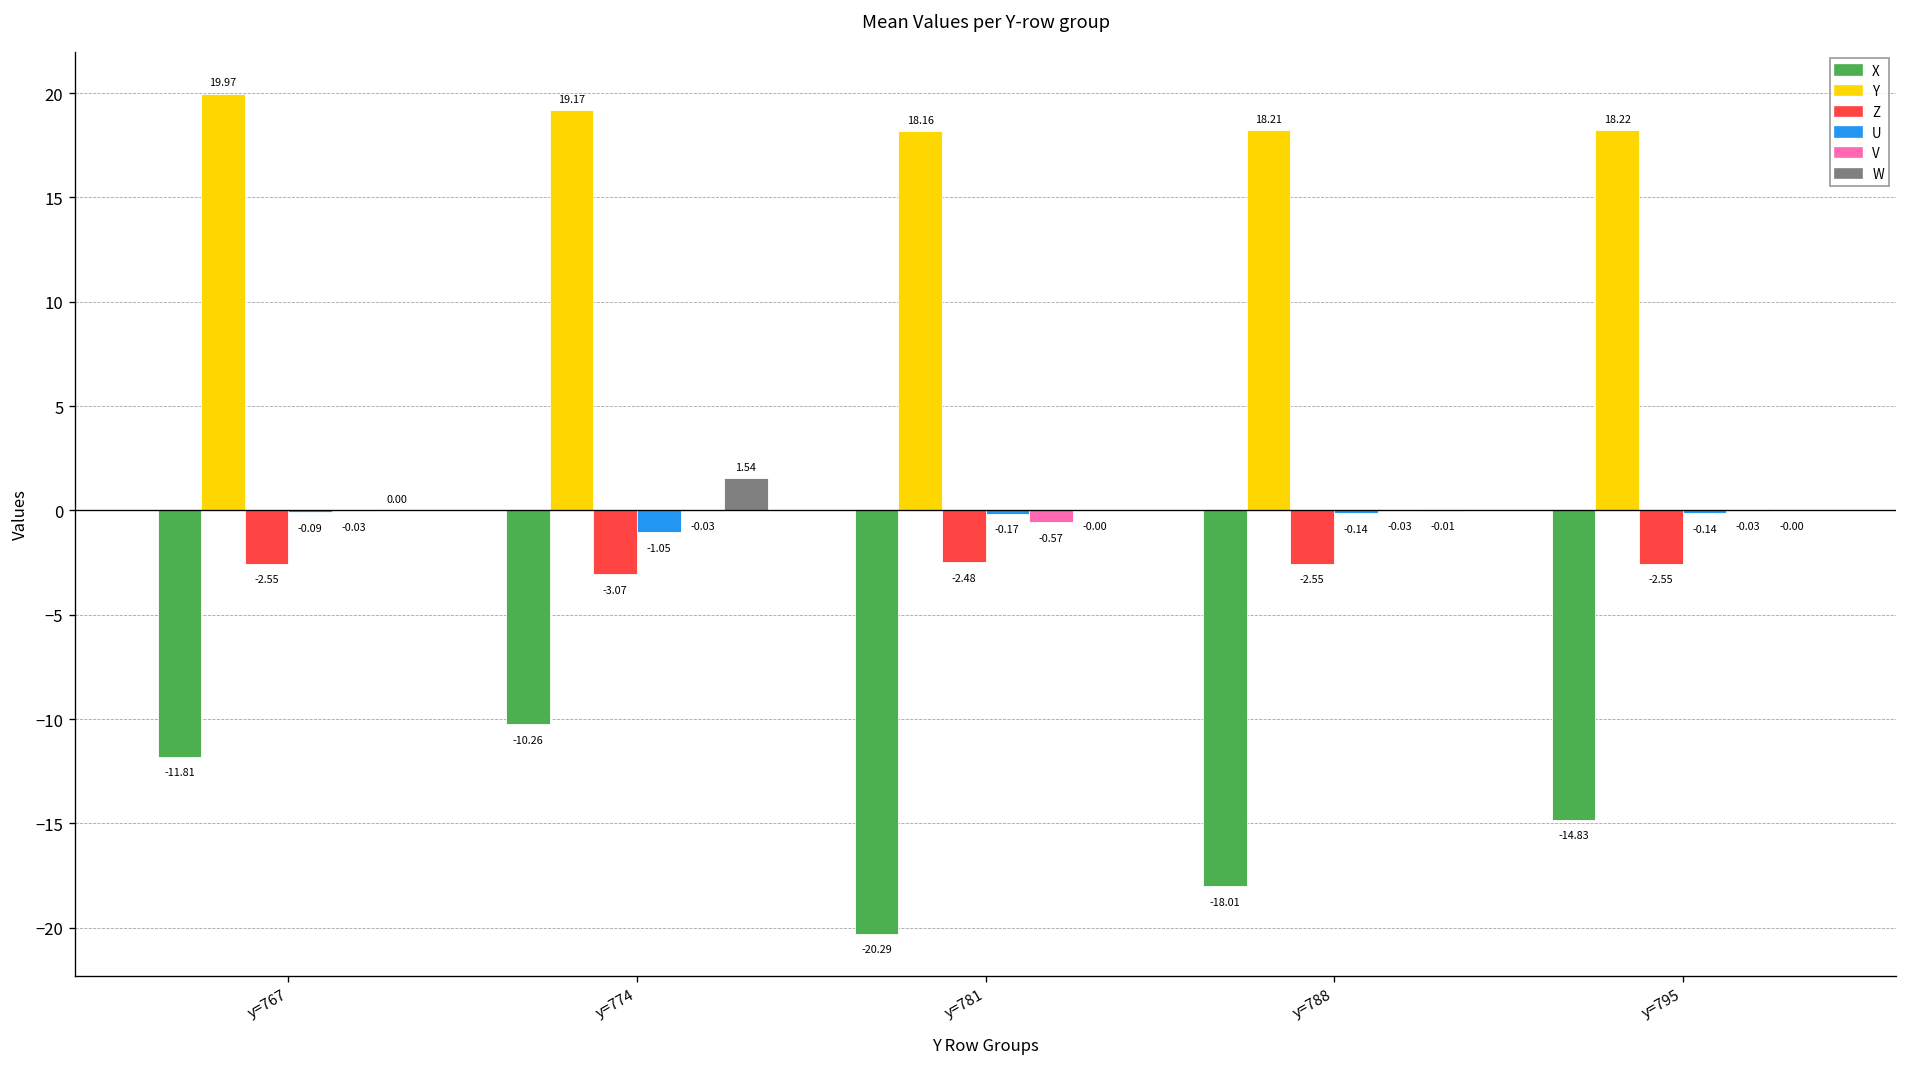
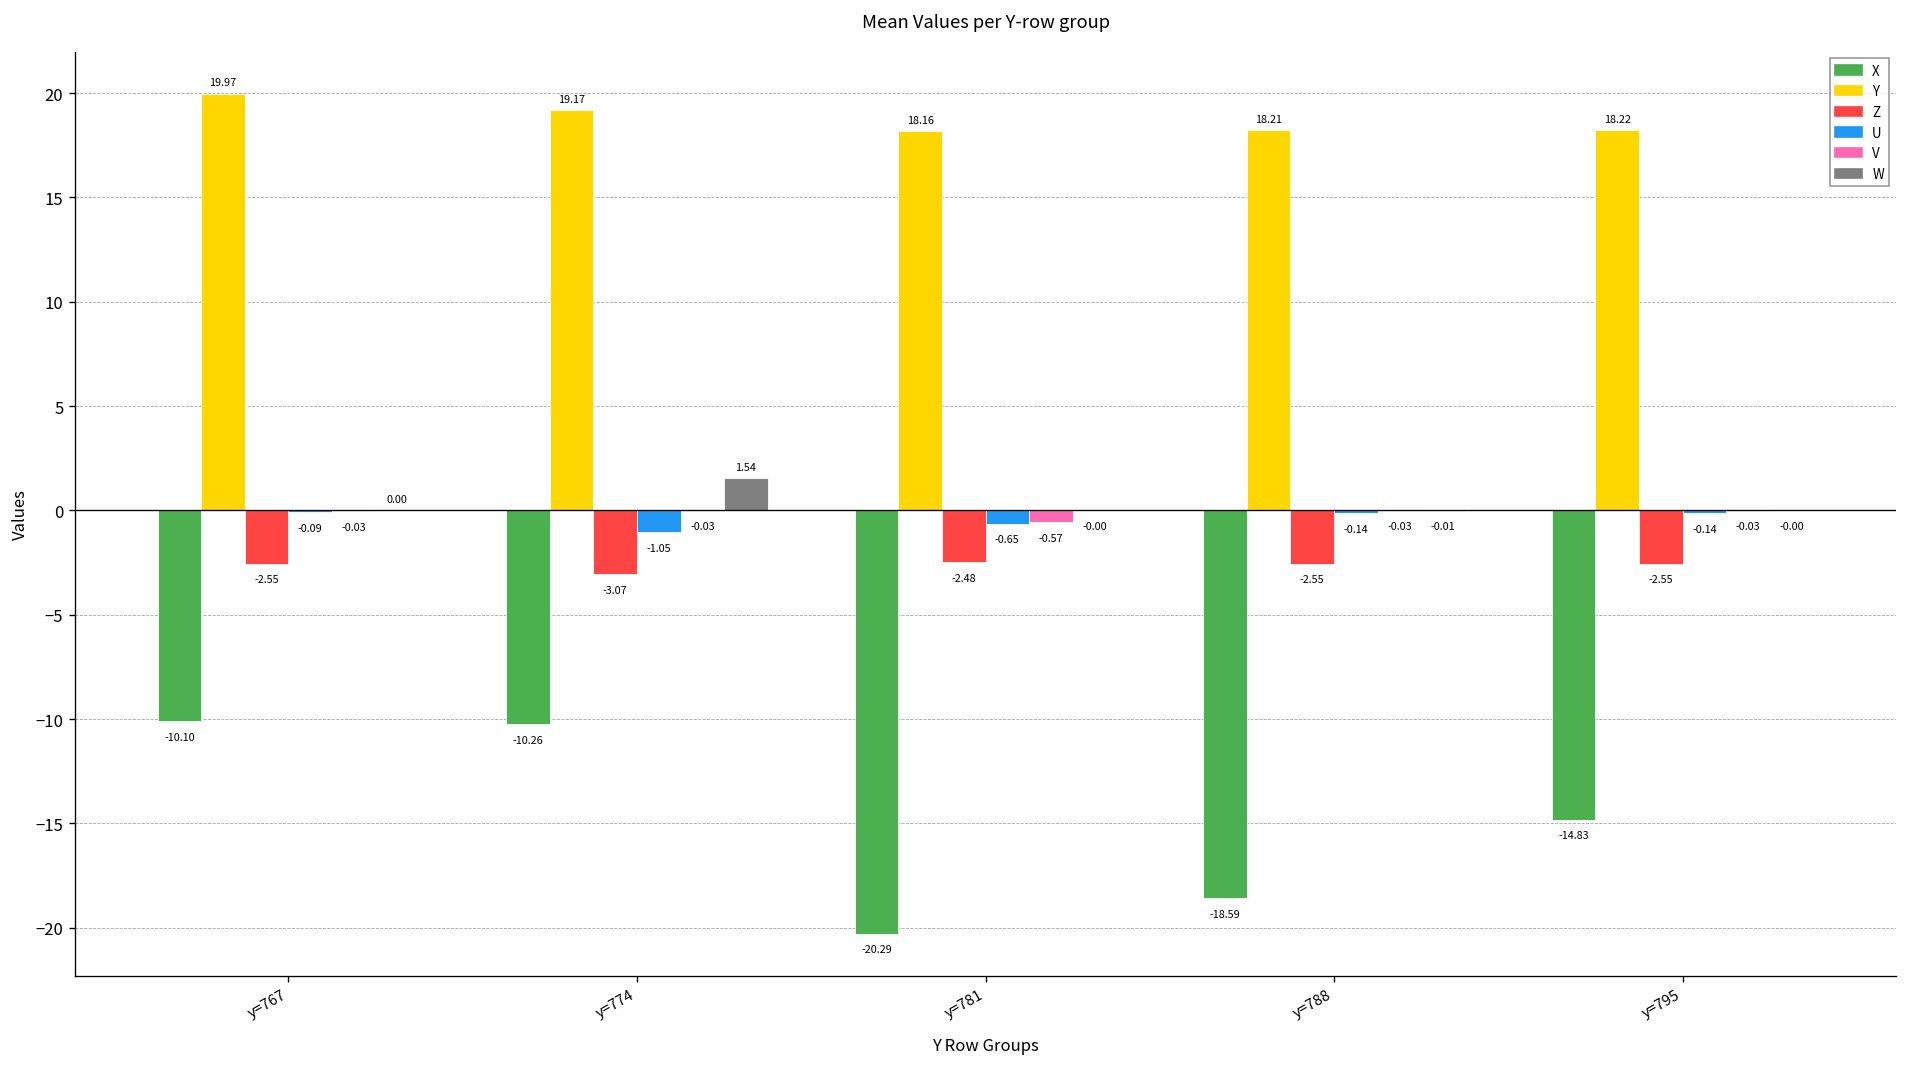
  {
    "X": {
-     "y=767": -11.81,
+     "y=767": -10.10,
      "y=774": -10.26,
      "y=781": -20.29,
-     "y=788": -18.01,
+     "y=788": -18.59,
      "y=795": -14.83
    },
    "Y": {
      "y=767": 19.97,
      "y=774": 19.17,
      "y=781": 18.16,
      "y=788": 18.21,
      "y=795": 18.22
    },
    "Z": {
      "y=767": -2.55,
      "y=774": -3.07,
      "y=781": -2.48,
      "y=788": -2.55,
      "y=795": -2.55
    },
    "U": {
      "y=767": -0.09,
      "y=774": -1.05,
-     "y=781": -0.17,
+     "y=781": -0.65,
      "y=788": -0.14,
      "y=795": -0.14
    },
    "V": {
      "y=767": -0.03,
      "y=774": -0.03,
      "y=781": -0.57,
      "y=788": -0.03,
      "y=795": -0.03
    },
    "W": {
      "y=767": 0.00,
      "y=774": 1.54,
      "y=781": -0.00,
      "y=788": -0.01,
      "y=795": -0.00
    }
  }
